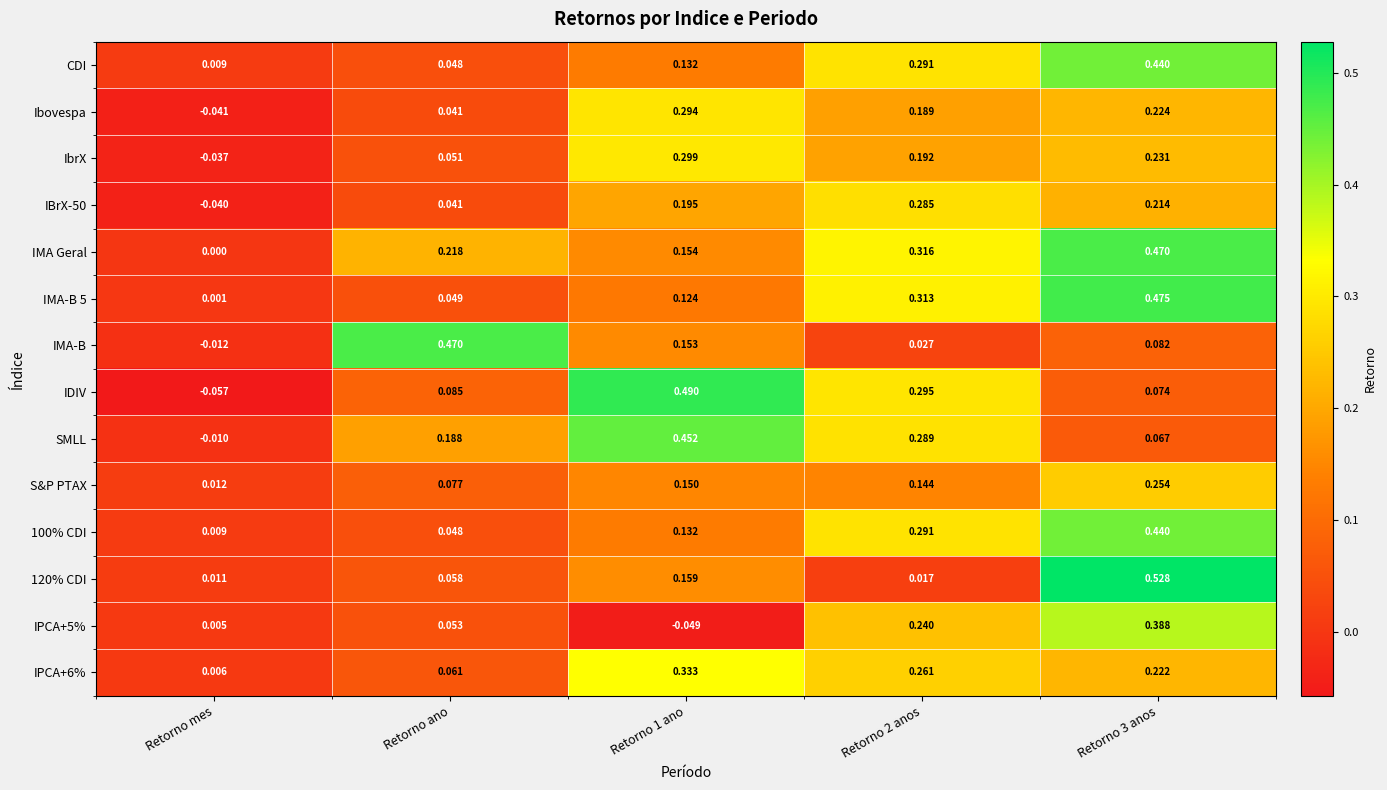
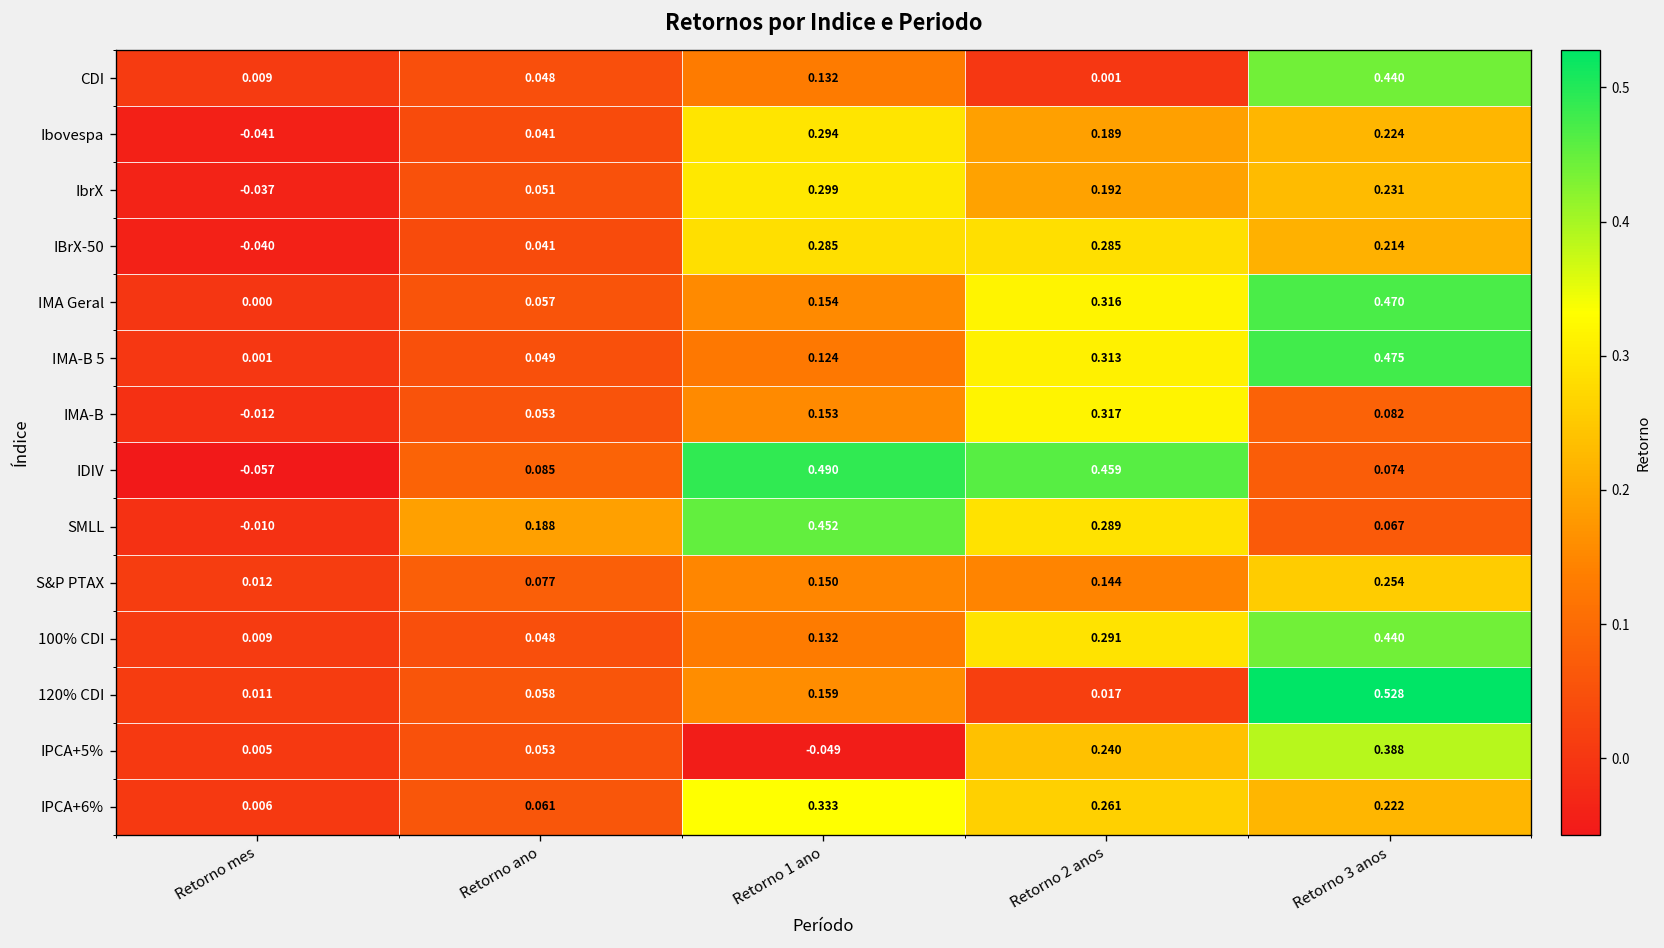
  {
    "CDI": {
      "Retorno mes": 0.009,
      "Retorno ano": 0.048,
      "Retorno 1 ano": 0.132,
-     "Retorno 2 anos": 0.291,
+     "Retorno 2 anos": 0.001,
      "Retorno 3 anos": 0.440
    },
    "Ibovespa": {
      "Retorno mes": -0.041,
      "Retorno ano": 0.041,
      "Retorno 1 ano": 0.294,
      "Retorno 2 anos": 0.189,
      "Retorno 3 anos": 0.224
    },
    "IbrX": {
      "Retorno mes": -0.037,
      "Retorno ano": 0.051,
      "Retorno 1 ano": 0.299,
      "Retorno 2 anos": 0.192,
      "Retorno 3 anos": 0.231
    },
    "IBrX-50": {
      "Retorno mes": -0.040,
      "Retorno ano": 0.041,
-     "Retorno 1 ano": 0.195,
+     "Retorno 1 ano": 0.285,
      "Retorno 2 anos": 0.285,
      "Retorno 3 anos": 0.214
    },
    "IMA Geral": {
      "Retorno mes": 0.000,
-     "Retorno ano": 0.218,
+     "Retorno ano": 0.057,
      "Retorno 1 ano": 0.154,
      "Retorno 2 anos": 0.316,
      "Retorno 3 anos": 0.470
    },
    "IMA-B 5": {
      "Retorno mes": 0.001,
      "Retorno ano": 0.049,
      "Retorno 1 ano": 0.124,
      "Retorno 2 anos": 0.313,
      "Retorno 3 anos": 0.475
    },
    "IMA-B": {
      "Retorno mes": -0.012,
-     "Retorno ano": 0.470,
+     "Retorno ano": 0.053,
      "Retorno 1 ano": 0.153,
-     "Retorno 2 anos": 0.027,
+     "Retorno 2 anos": 0.317,
      "Retorno 3 anos": 0.082
    },
    "IDIV": {
      "Retorno mes": -0.057,
      "Retorno ano": 0.085,
      "Retorno 1 ano": 0.490,
-     "Retorno 2 anos": 0.295,
+     "Retorno 2 anos": 0.459,
      "Retorno 3 anos": 0.074
    },
    "SMLL": {
      "Retorno mes": -0.010,
      "Retorno ano": 0.188,
      "Retorno 1 ano": 0.452,
      "Retorno 2 anos": 0.289,
      "Retorno 3 anos": 0.067
    },
    "S&P PTAX": {
      "Retorno mes": 0.012,
      "Retorno ano": 0.077,
      "Retorno 1 ano": 0.150,
      "Retorno 2 anos": 0.144,
      "Retorno 3 anos": 0.254
    },
    "100% CDI": {
      "Retorno mes": 0.009,
      "Retorno ano": 0.048,
      "Retorno 1 ano": 0.132,
      "Retorno 2 anos": 0.291,
      "Retorno 3 anos": 0.440
    },
    "120% CDI": {
      "Retorno mes": 0.011,
      "Retorno ano": 0.058,
      "Retorno 1 ano": 0.159,
      "Retorno 2 anos": 0.017,
      "Retorno 3 anos": 0.528
    },
    "IPCA+5%": {
      "Retorno mes": 0.005,
      "Retorno ano": 0.053,
      "Retorno 1 ano": -0.049,
      "Retorno 2 anos": 0.240,
      "Retorno 3 anos": 0.388
    },
    "IPCA+6%": {
      "Retorno mes": 0.006,
      "Retorno ano": 0.061,
      "Retorno 1 ano": 0.333,
      "Retorno 2 anos": 0.261,
      "Retorno 3 anos": 0.222
    }
  }
